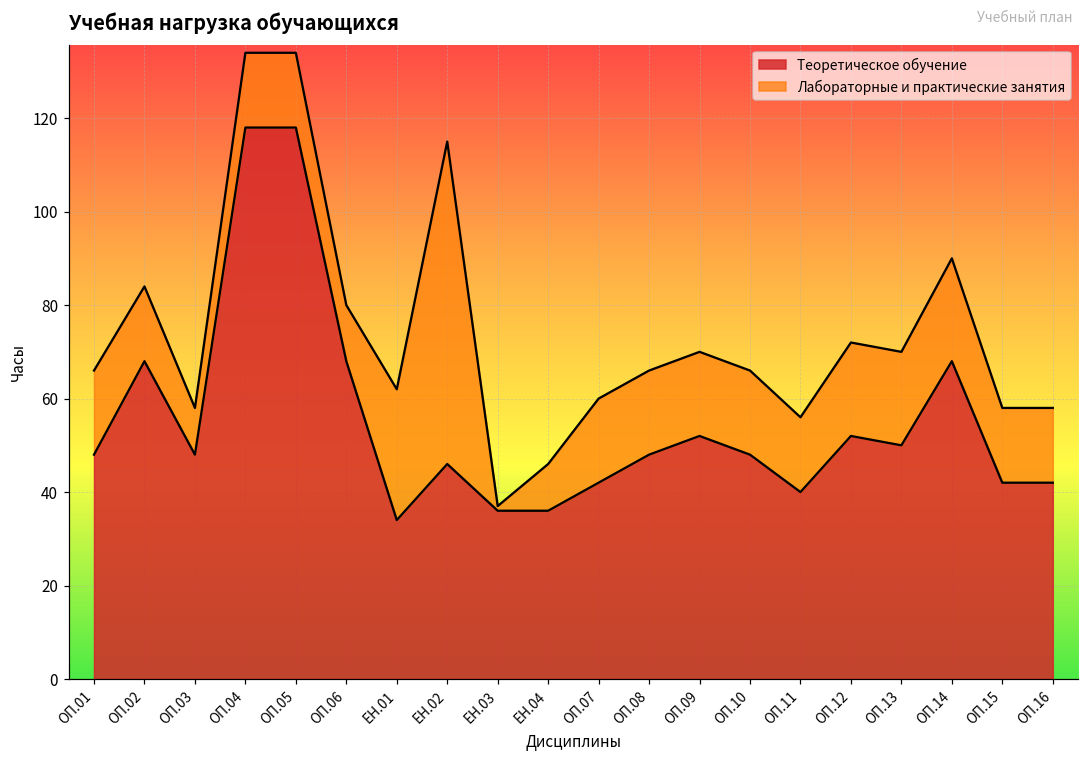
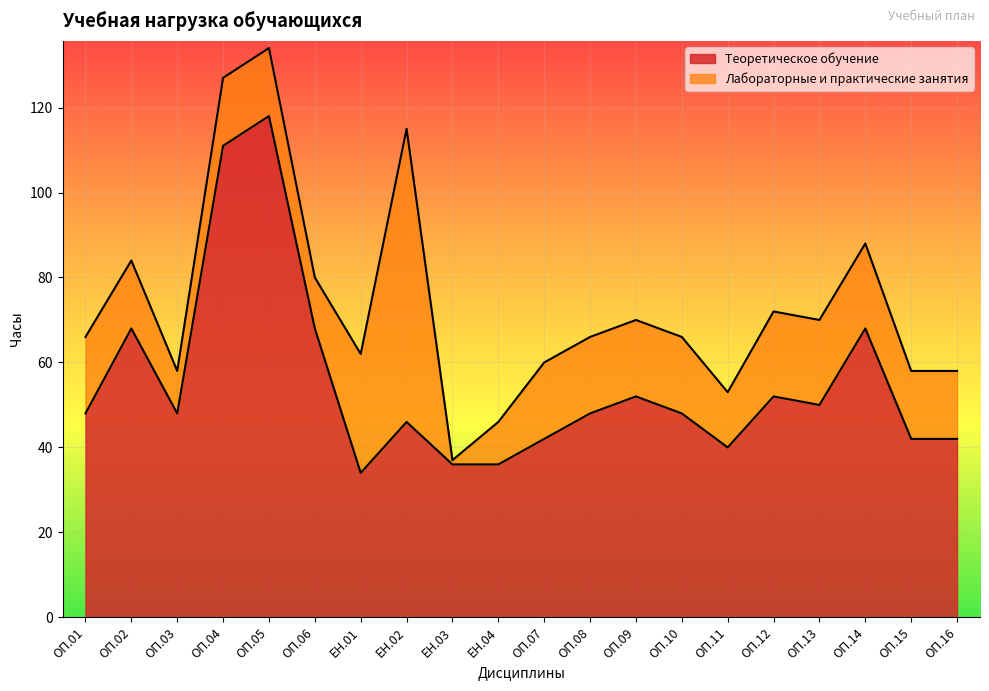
  {
    "Теоретическое обучение": {
      "ОП.01": 48,
      "ОП.02": 68,
      "ОП.03": 48,
-     "ОП.04": 118,
+     "ОП.04": 111,
      "ОП.05": 118,
      "ОП.06": 68,
      "ЕН.01": 34,
      "ЕН.02": 46,
      "ЕН.03": 36,
      "ЕН.04": 36,
      "ОП.07": 42,
      "ОП.08": 48,
      "ОП.09": 52,
      "ОП.10": 48,
      "ОП.11": 40,
      "ОП.12": 52,
      "ОП.13": 50,
      "ОП.14": 68,
      "ОП.15": 42,
      "ОП.16": 42
    },
    "Лабораторные и практические занятия": {
      "ОП.01": 18,
      "ОП.02": 16,
      "ОП.03": 10,
      "ОП.04": 16,
      "ОП.05": 16,
      "ОП.06": 12,
      "ЕН.01": 28,
      "ЕН.02": 69,
      "ЕН.03": 1,
      "ЕН.04": 10,
      "ОП.07": 18,
      "ОП.08": 18,
      "ОП.09": 18,
      "ОП.10": 18,
-     "ОП.11": 16,
+     "ОП.11": 13,
      "ОП.12": 20,
      "ОП.13": 20,
-     "ОП.14": 22,
+     "ОП.14": 20,
      "ОП.15": 16,
      "ОП.16": 16
    }
  }
